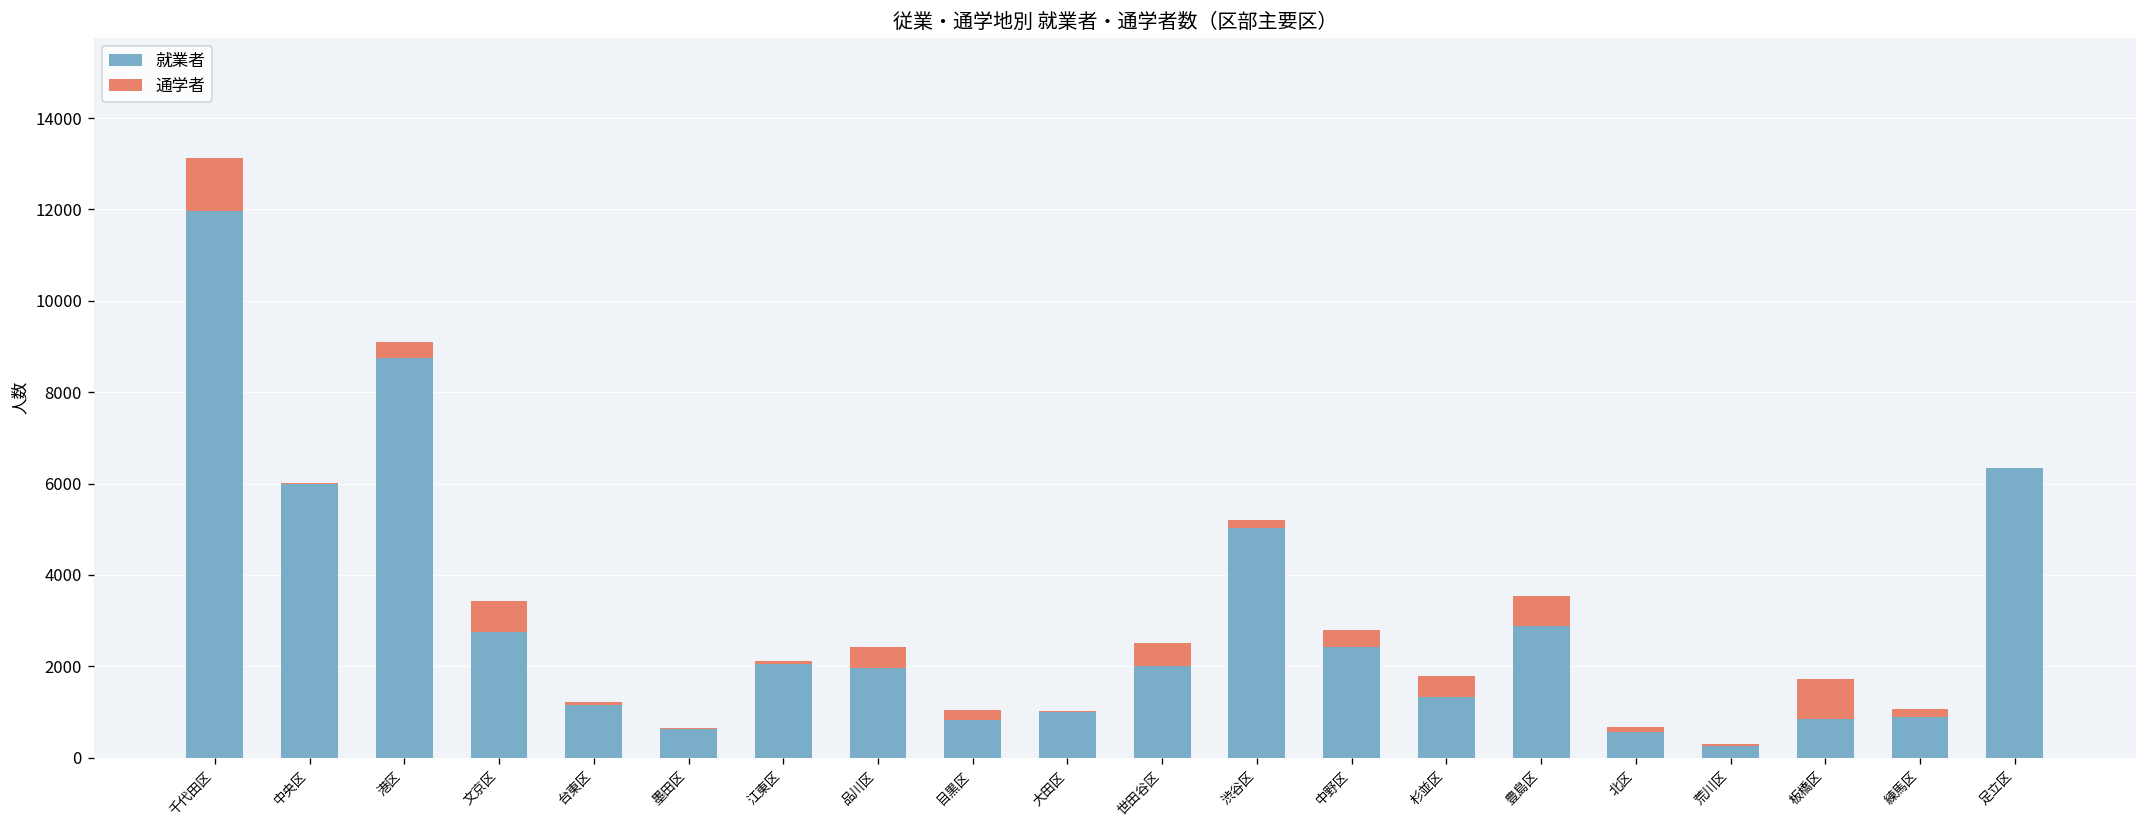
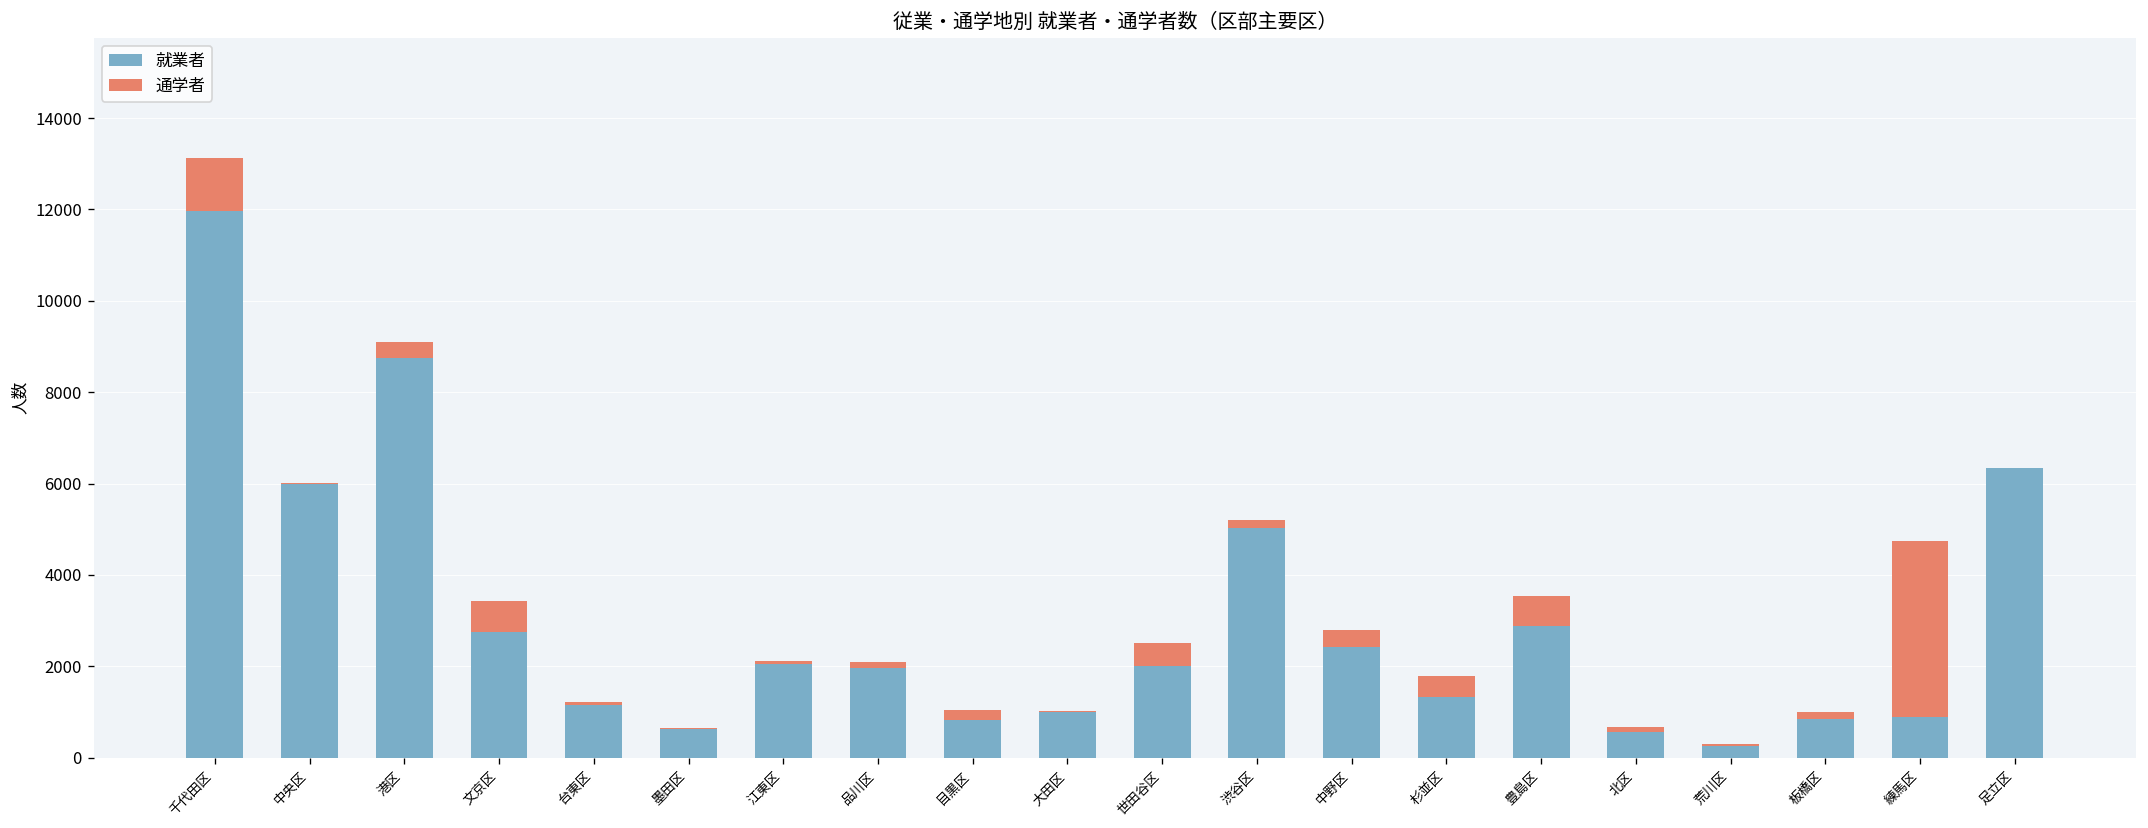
  {
    "就業者": {
      "千代田区": 12000,
      "中央区": 6000,
      "港区": 8800,
      "文京区": 2800,
      "台東区": 1100,
      "墨田区": 600,
      "江東区": 2000,
      "品川区": 2000,
      "目黒区": 800,
      "大田区": 1000,
      "世田谷区": 2000,
      "渋谷区": 5000,
      "中野区": 2400,
      "杉並区": 1300,
      "豊島区": 2900,
      "北区": 600,
      "荒川区": 300,
      "板橋区": 900,
      "練馬区": 900,
      "足立区": 6300
    },
    "通学者": {
      "千代田区": 1200,
      "港区": 300,
      "文京区": 700,
      "台東区": 100,
-     "品川区": 500,
+     "品川区": 100,
      "目黒区": 200,
      "世田谷区": 500,
      "渋谷区": 200,
      "中野区": 400,
      "杉並区": 500,
      "豊島区": 700,
      "北区": 100,
-     "板橋区": 900,
-     "練馬区": 200
+     "板橋区": 200,
+     "練馬区": 3900
    }
  }
